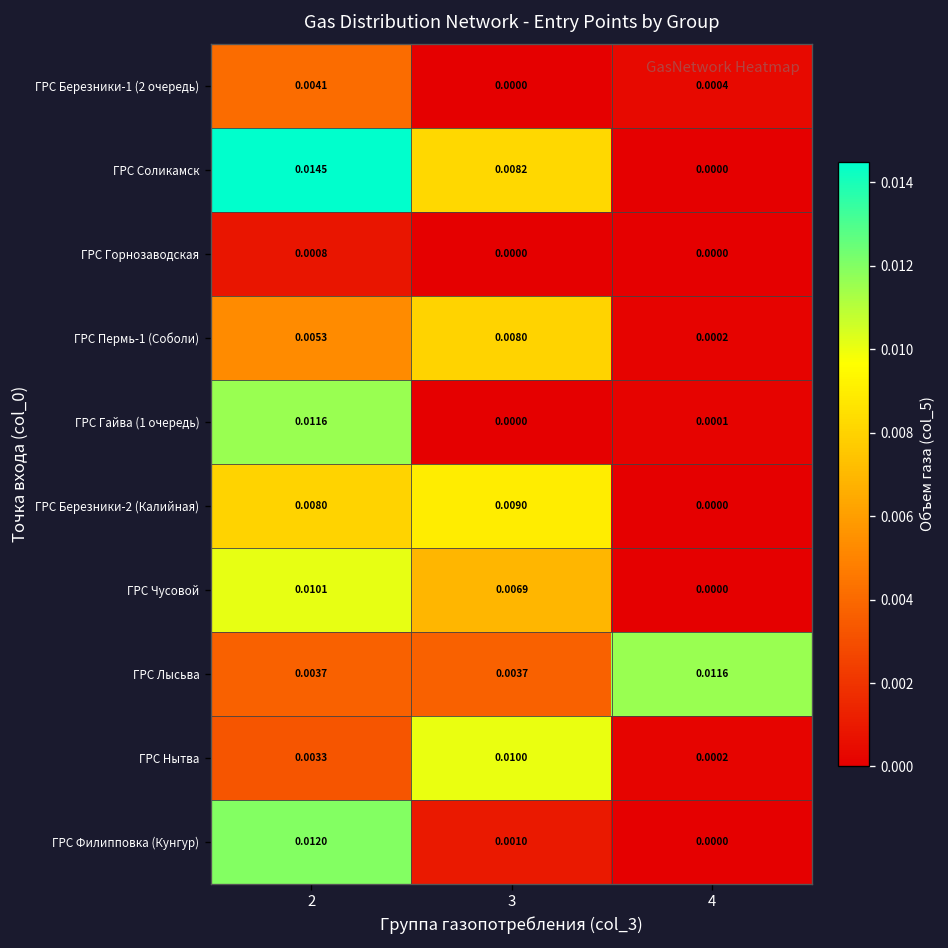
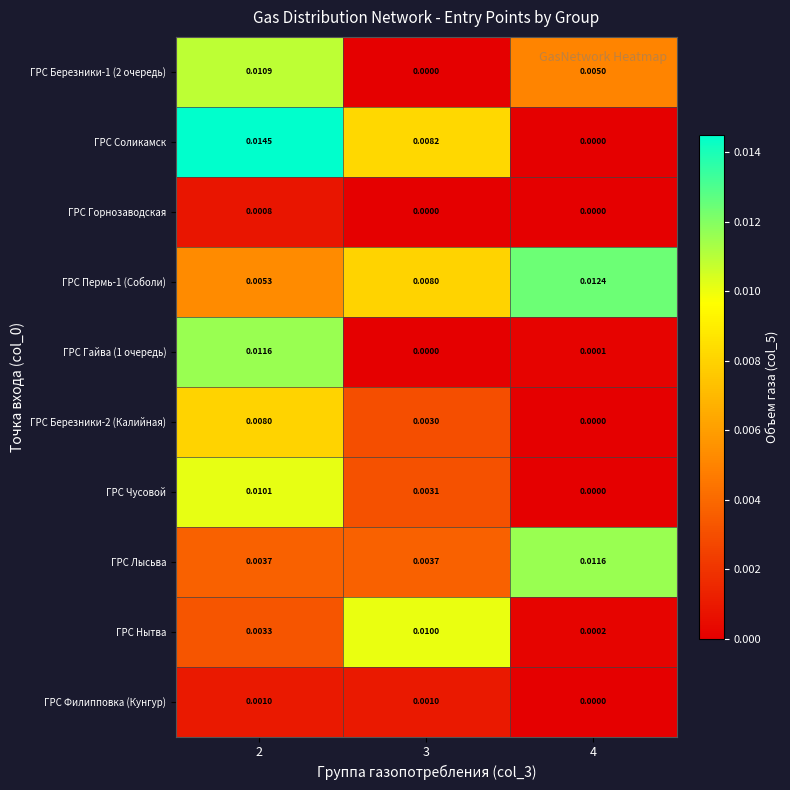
  {
    "ГРС Березники-1 (2 очередь)": {
-     "2": 0.0041,
+     "2": 0.0109,
      "3": 0.0000,
-     "4": 0.0004
+     "4": 0.0050
    },
    "ГРС Соликамск": {
      "2": 0.0145,
      "3": 0.0082,
      "4": 0.0000
    },
    "ГРС Горнозаводская": {
      "2": 0.0008,
      "3": 0.0000,
      "4": 0.0000
    },
    "ГРС Пермь-1 (Соболи)": {
      "2": 0.0053,
      "3": 0.0080,
-     "4": 0.0002
+     "4": 0.0124
    },
    "ГРС Гайва (1 очередь)": {
      "2": 0.0116,
      "3": 0.0000,
      "4": 0.0001
    },
    "ГРС Березники-2 (Калийная)": {
      "2": 0.0080,
-     "3": 0.0090,
+     "3": 0.0030,
      "4": 0.0000
    },
    "ГРС Чусовой": {
      "2": 0.0101,
-     "3": 0.0069,
+     "3": 0.0031,
      "4": 0.0000
    },
    "ГРС Лысьва": {
      "2": 0.0037,
      "3": 0.0037,
      "4": 0.0116
    },
    "ГРС Нытва": {
      "2": 0.0033,
      "3": 0.0100,
      "4": 0.0002
    },
    "ГРС Филипповка (Кунгур)": {
-     "2": 0.0120,
+     "2": 0.0010,
      "3": 0.0010,
      "4": 0.0000
    }
  }
